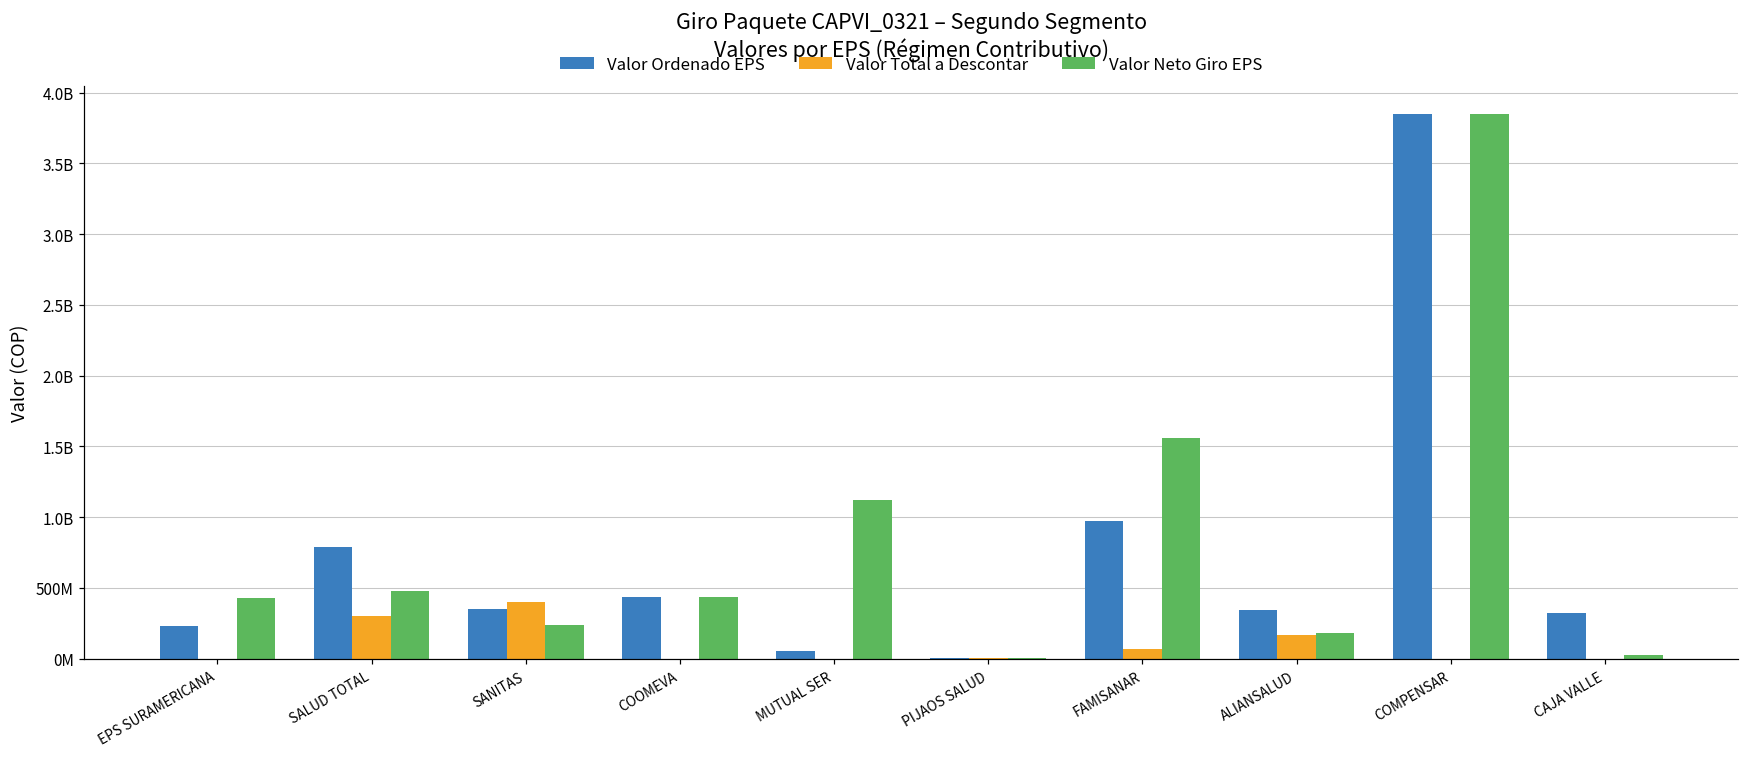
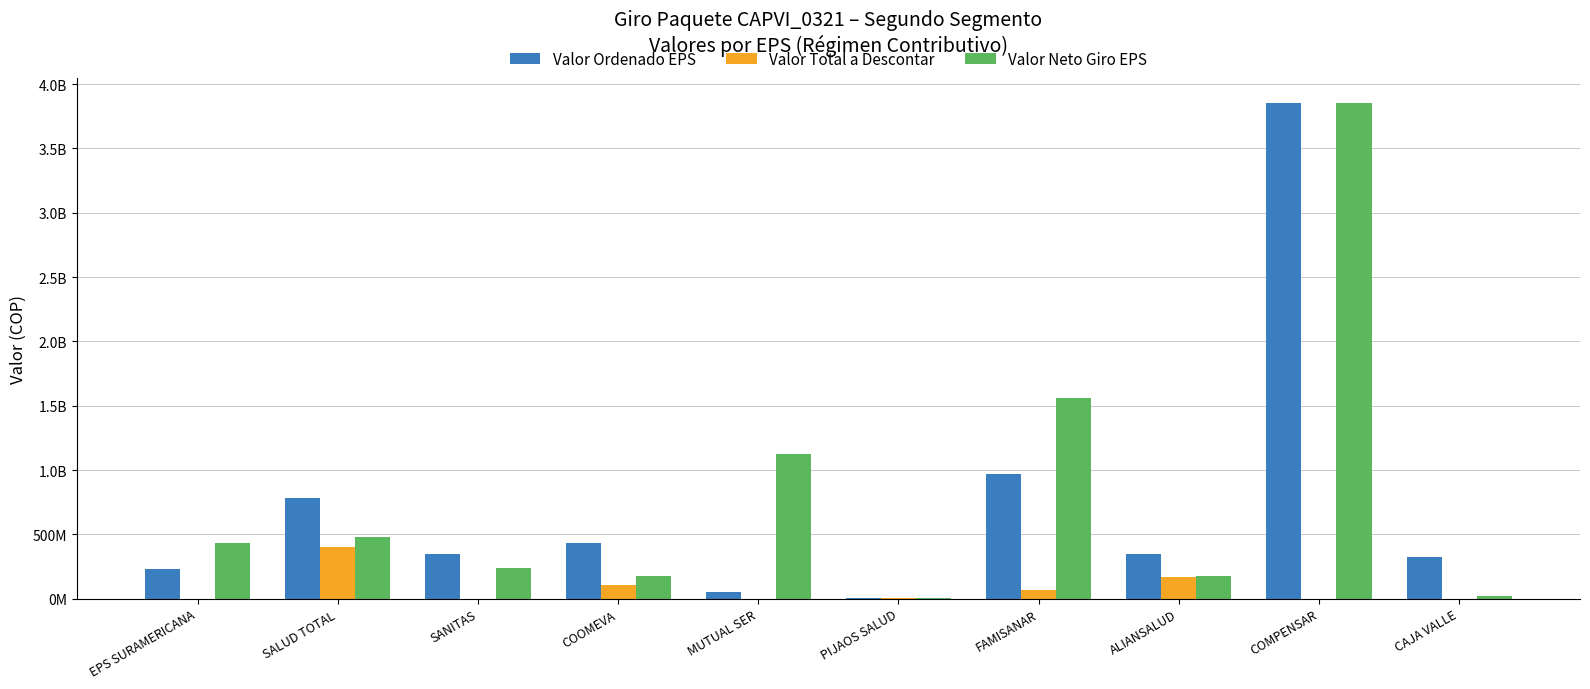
  {
    "Valor Ordenado EPS": {
      "EPS SURAMERICANA": 230000000,
      "SALUD TOTAL": 790000000,
      "SANITAS": 350000000,
      "COOMEVA": 430000000,
      "MUTUAL SER": 60000000,
      "FAMISANAR": 970000000,
      "ALIANSALUD": 350000000,
      "COMPENSAR": 3850000000,
      "CAJA VALLE": 320000000
    },
    "Valor Total a Descontar": {
      "EPS SURAMERICANA": 0,
-     "SALUD TOTAL": 300000000,
-     "SANITAS": 400000000,
-     "COOMEVA": 0,
+     "SALUD TOTAL": 400000000,
+     "SANITAS": 0,
+     "COOMEVA": 110000000,
      "MUTUAL SER": 0,
      "FAMISANAR": 70000000,
      "ALIANSALUD": 170000000,
      "COMPENSAR": 0,
      "CAJA VALLE": 0
    },
    "Valor Neto Giro EPS": {
      "EPS SURAMERICANA": 430000000,
      "SALUD TOTAL": 480000000,
      "SANITAS": 240000000,
-     "COOMEVA": 430000000,
+     "COOMEVA": 170000000,
      "MUTUAL SER": 1120000000,
      "FAMISANAR": 1560000000,
      "ALIANSALUD": 180000000,
      "COMPENSAR": 3850000000,
      "CAJA VALLE": 20000000
    }
  }
